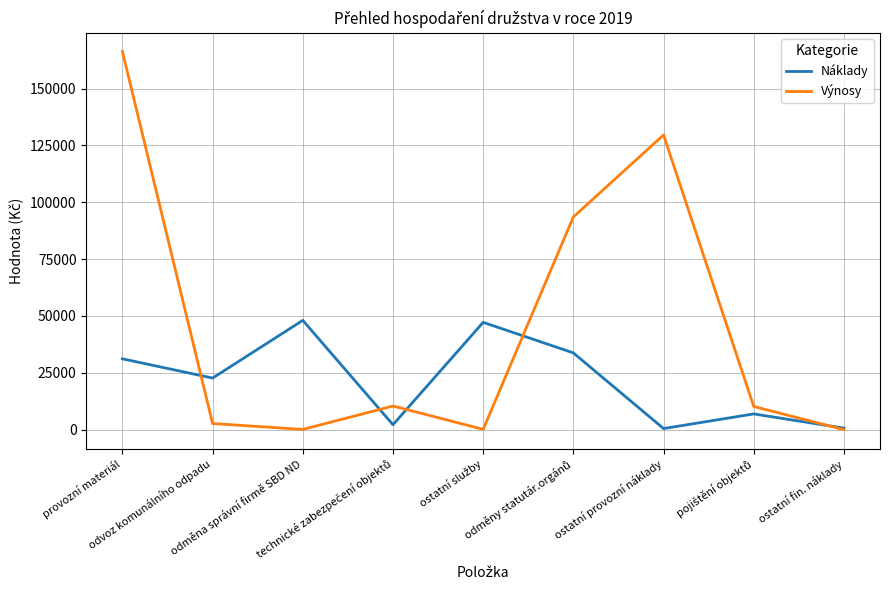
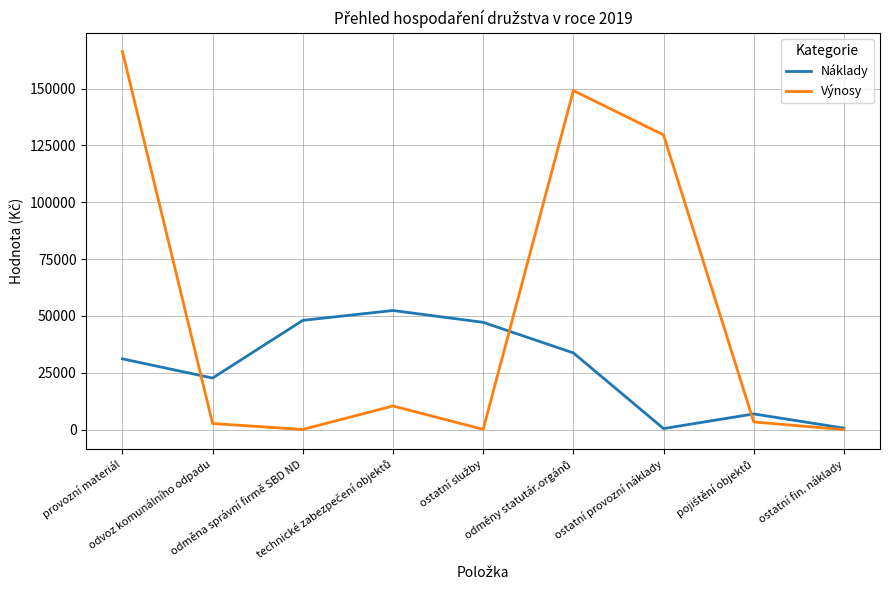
  {
    "Náklady": {
      "provozní materiál": 31000,
      "odvoz komunálního odpadu": 23000,
      "odměna správní firmě SBD ND": 48000,
-     "technické zabezpečení objektů": 2000,
+     "technické zabezpečení objektů": 52000,
      "ostatní služby": 47000,
      "odměny statutár.orgánů": 34000,
      "ostatní provozní náklady": 0,
      "pojištění objektů": 7000
    },
    "Výnosy": {
      "provozní materiál": 166000,
      "odvoz komunálního odpadu": 3000,
      "odměna správní firmě SBD ND": 0,
      "technické zabezpečení objektů": 10000,
      "ostatní služby": 0,
-     "odměny statutár.orgánů": 94000,
+     "odměny statutár.orgánů": 149000,
      "ostatní provozní náklady": 130000,
-     "pojištění objektů": 10000
+     "pojištění objektů": 3000
    }
  }
